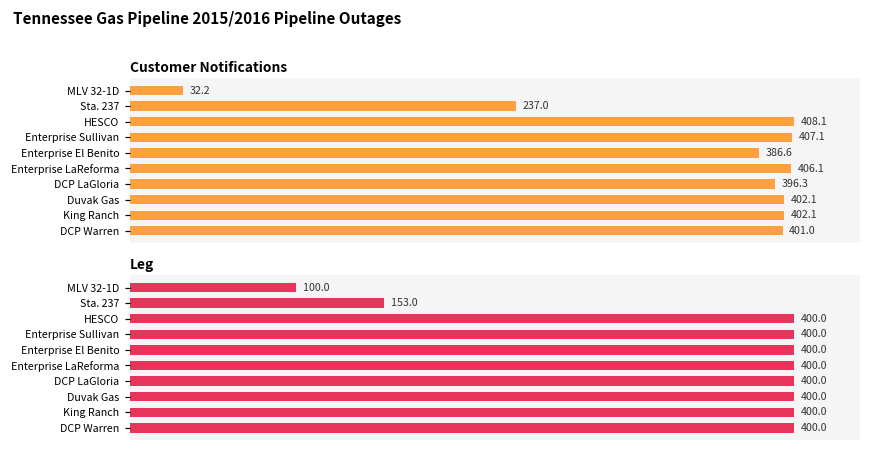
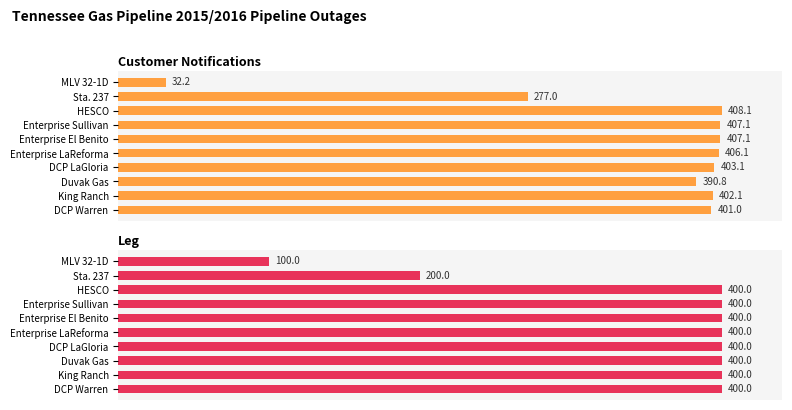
  {
    "Customer Notifications": {
-     "Sta. 237": 237.0,
-     "Enterprise El Benito": 386.6,
-     "DCP LaGloria": 396.3,
-     "Duvak Gas": 402.1
+     "Sta. 237": 277.0,
+     "Enterprise El Benito": 407.1,
+     "DCP LaGloria": 403.1,
+     "Duvak Gas": 390.8
    },
    "Leg": {
-     "Sta. 237": 153.0
+     "Sta. 237": 200.0
    }
  }
